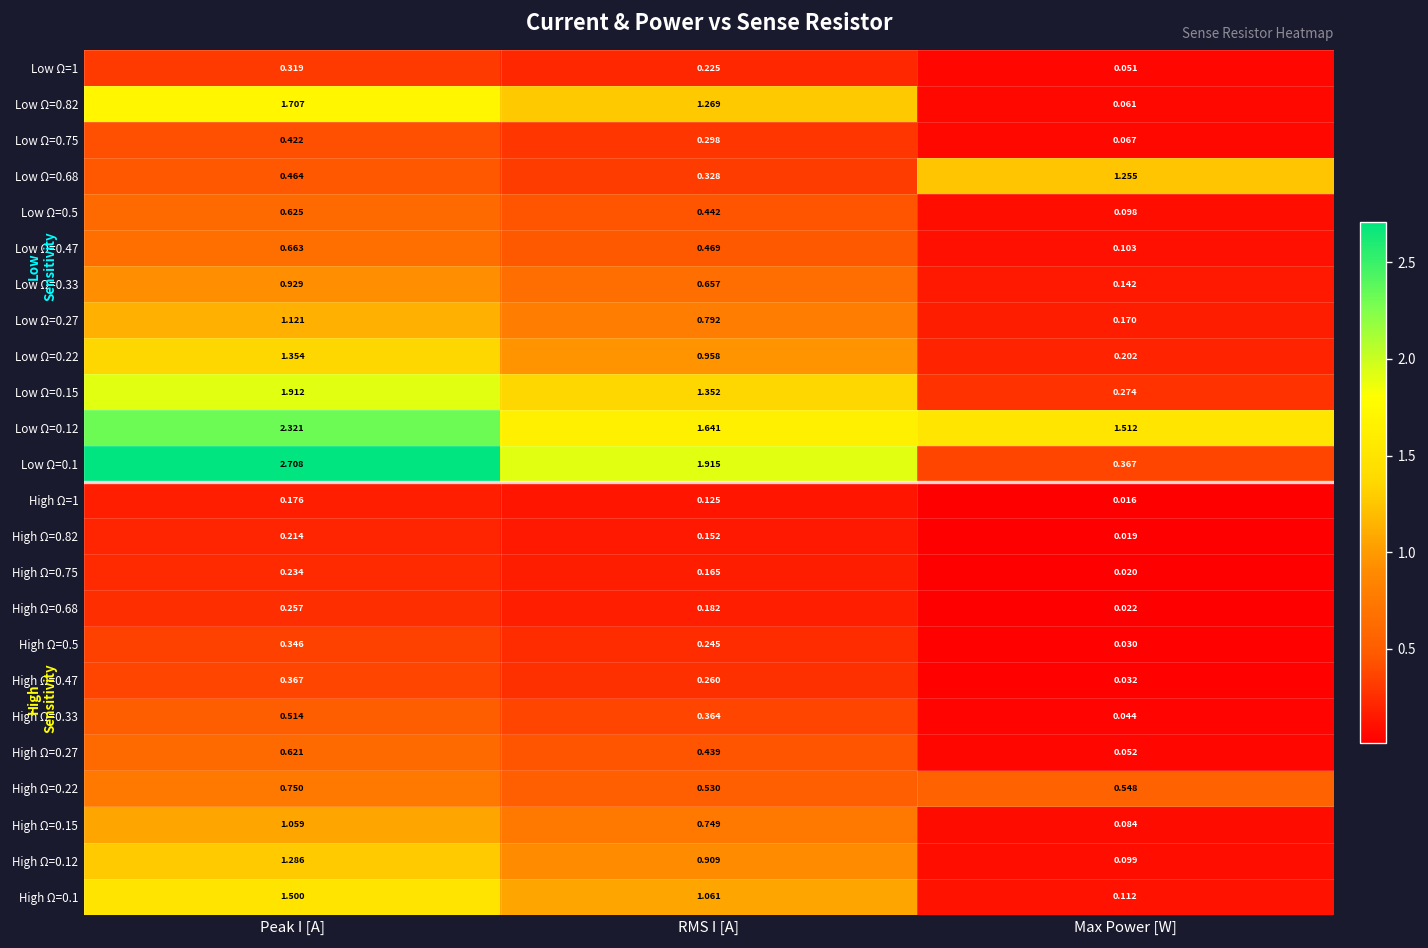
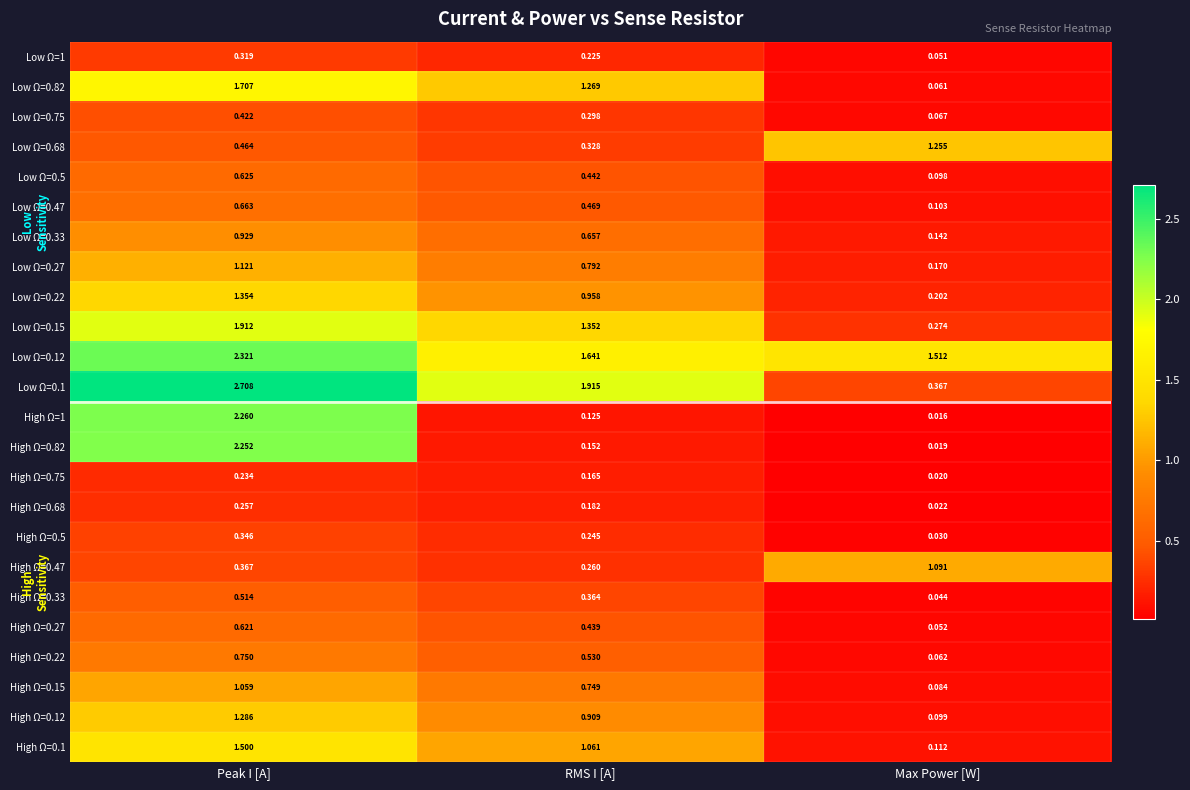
  {
    "Low Ω=1": {
      "Peak I [A]": 0.319,
      "RMS I [A]": 0.225,
      "Max Power [W]": 0.051
    },
    "Low Ω=0.82": {
      "Peak I [A]": 1.707,
      "RMS I [A]": 1.269,
      "Max Power [W]": 0.061
    },
    "Low Ω=0.75": {
      "Peak I [A]": 0.422,
      "RMS I [A]": 0.298,
      "Max Power [W]": 0.067
    },
    "Low Ω=0.68": {
      "Peak I [A]": 0.464,
      "RMS I [A]": 0.328,
      "Max Power [W]": 1.255
    },
    "Low Ω=0.5": {
      "Peak I [A]": 0.625,
      "RMS I [A]": 0.442,
      "Max Power [W]": 0.098
    },
    "Low Ω=0.47": {
      "Peak I [A]": 0.663,
      "RMS I [A]": 0.469,
      "Max Power [W]": 0.103
    },
    "Low Ω=0.33": {
      "Peak I [A]": 0.929,
      "RMS I [A]": 0.657,
      "Max Power [W]": 0.142
    },
    "Low Ω=0.27": {
      "Peak I [A]": 1.121,
      "RMS I [A]": 0.792,
      "Max Power [W]": 0.170
    },
    "Low Ω=0.22": {
      "Peak I [A]": 1.354,
      "RMS I [A]": 0.958,
      "Max Power [W]": 0.202
    },
    "Low Ω=0.15": {
      "Peak I [A]": 1.912,
      "RMS I [A]": 1.352,
      "Max Power [W]": 0.274
    },
    "Low Ω=0.12": {
      "Peak I [A]": 2.321,
      "RMS I [A]": 1.641,
      "Max Power [W]": 1.512
    },
    "Low Ω=0.1": {
      "Peak I [A]": 2.708,
      "RMS I [A]": 1.915,
      "Max Power [W]": 0.367
    },
    "High Ω=1": {
-     "Peak I [A]": 0.176,
+     "Peak I [A]": 2.260,
      "RMS I [A]": 0.125,
      "Max Power [W]": 0.016
    },
    "High Ω=0.82": {
-     "Peak I [A]": 0.214,
+     "Peak I [A]": 2.252,
      "RMS I [A]": 0.152,
      "Max Power [W]": 0.019
    },
    "High Ω=0.75": {
      "Peak I [A]": 0.234,
      "RMS I [A]": 0.165,
      "Max Power [W]": 0.020
    },
    "High Ω=0.68": {
      "Peak I [A]": 0.257,
      "RMS I [A]": 0.182,
      "Max Power [W]": 0.022
    },
    "High Ω=0.5": {
      "Peak I [A]": 0.346,
      "RMS I [A]": 0.245,
      "Max Power [W]": 0.030
    },
    "High Ω=0.47": {
      "Peak I [A]": 0.367,
      "RMS I [A]": 0.260,
-     "Max Power [W]": 0.032
+     "Max Power [W]": 1.091
    },
    "High Ω=0.33": {
      "Peak I [A]": 0.514,
      "RMS I [A]": 0.364,
      "Max Power [W]": 0.044
    },
    "High Ω=0.27": {
      "Peak I [A]": 0.621,
      "RMS I [A]": 0.439,
      "Max Power [W]": 0.052
    },
    "High Ω=0.22": {
      "Peak I [A]": 0.750,
      "RMS I [A]": 0.530,
-     "Max Power [W]": 0.548
+     "Max Power [W]": 0.062
    },
    "High Ω=0.15": {
      "Peak I [A]": 1.059,
      "RMS I [A]": 0.749,
      "Max Power [W]": 0.084
    },
    "High Ω=0.12": {
      "Peak I [A]": 1.286,
      "RMS I [A]": 0.909,
      "Max Power [W]": 0.099
    },
    "High Ω=0.1": {
      "Peak I [A]": 1.500,
      "RMS I [A]": 1.061,
      "Max Power [W]": 0.112
    }
  }
